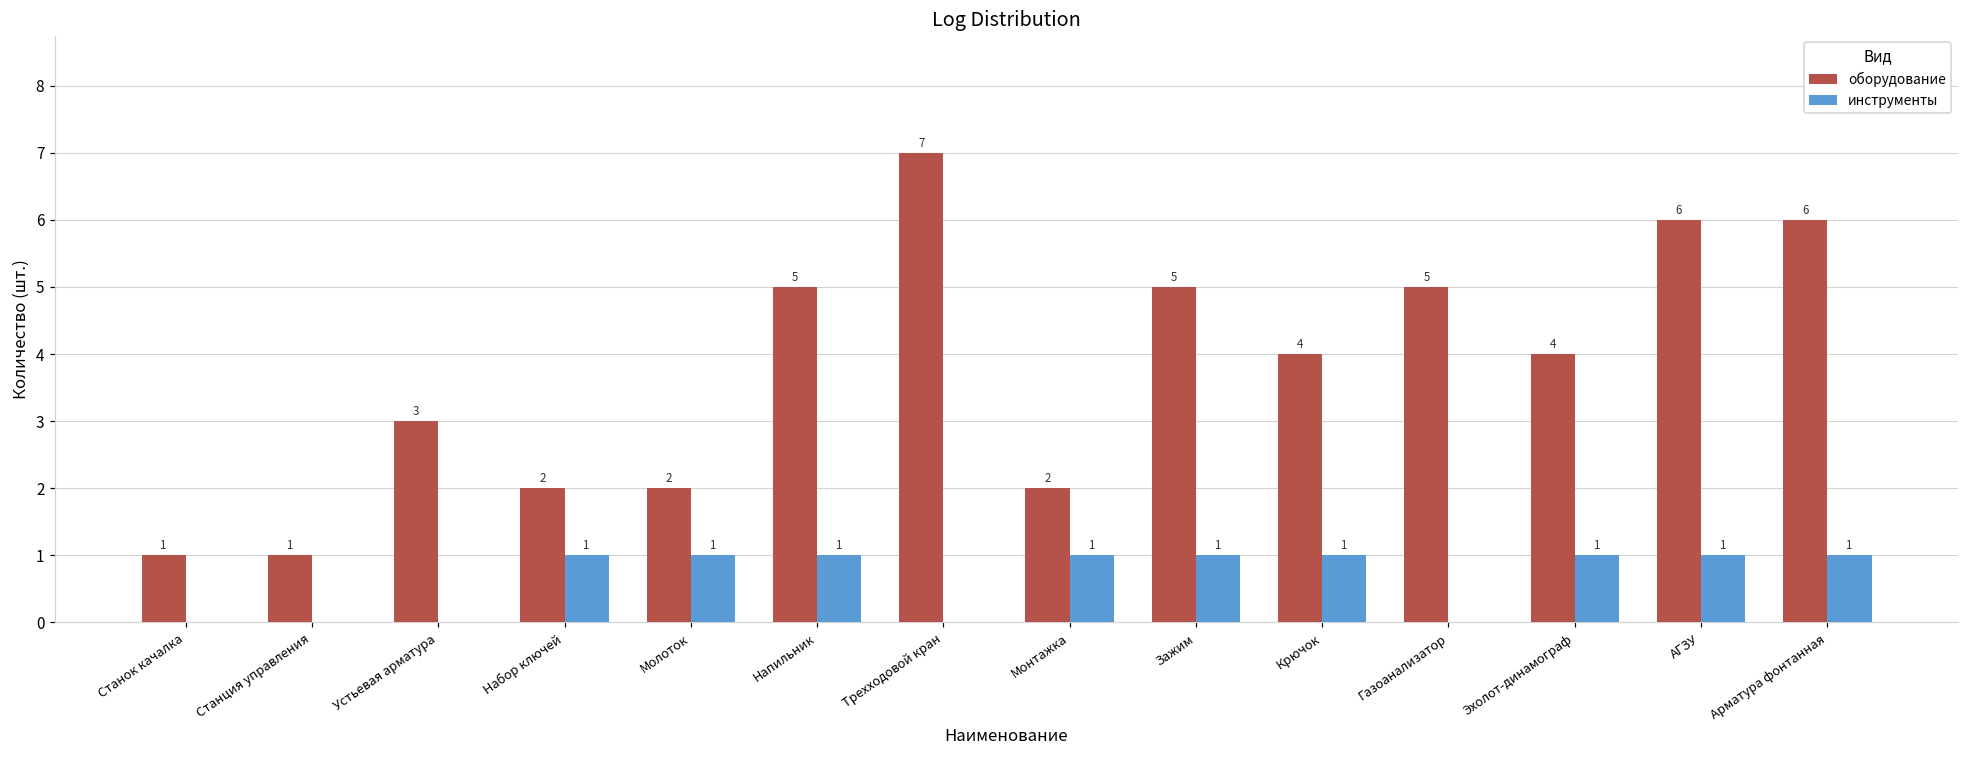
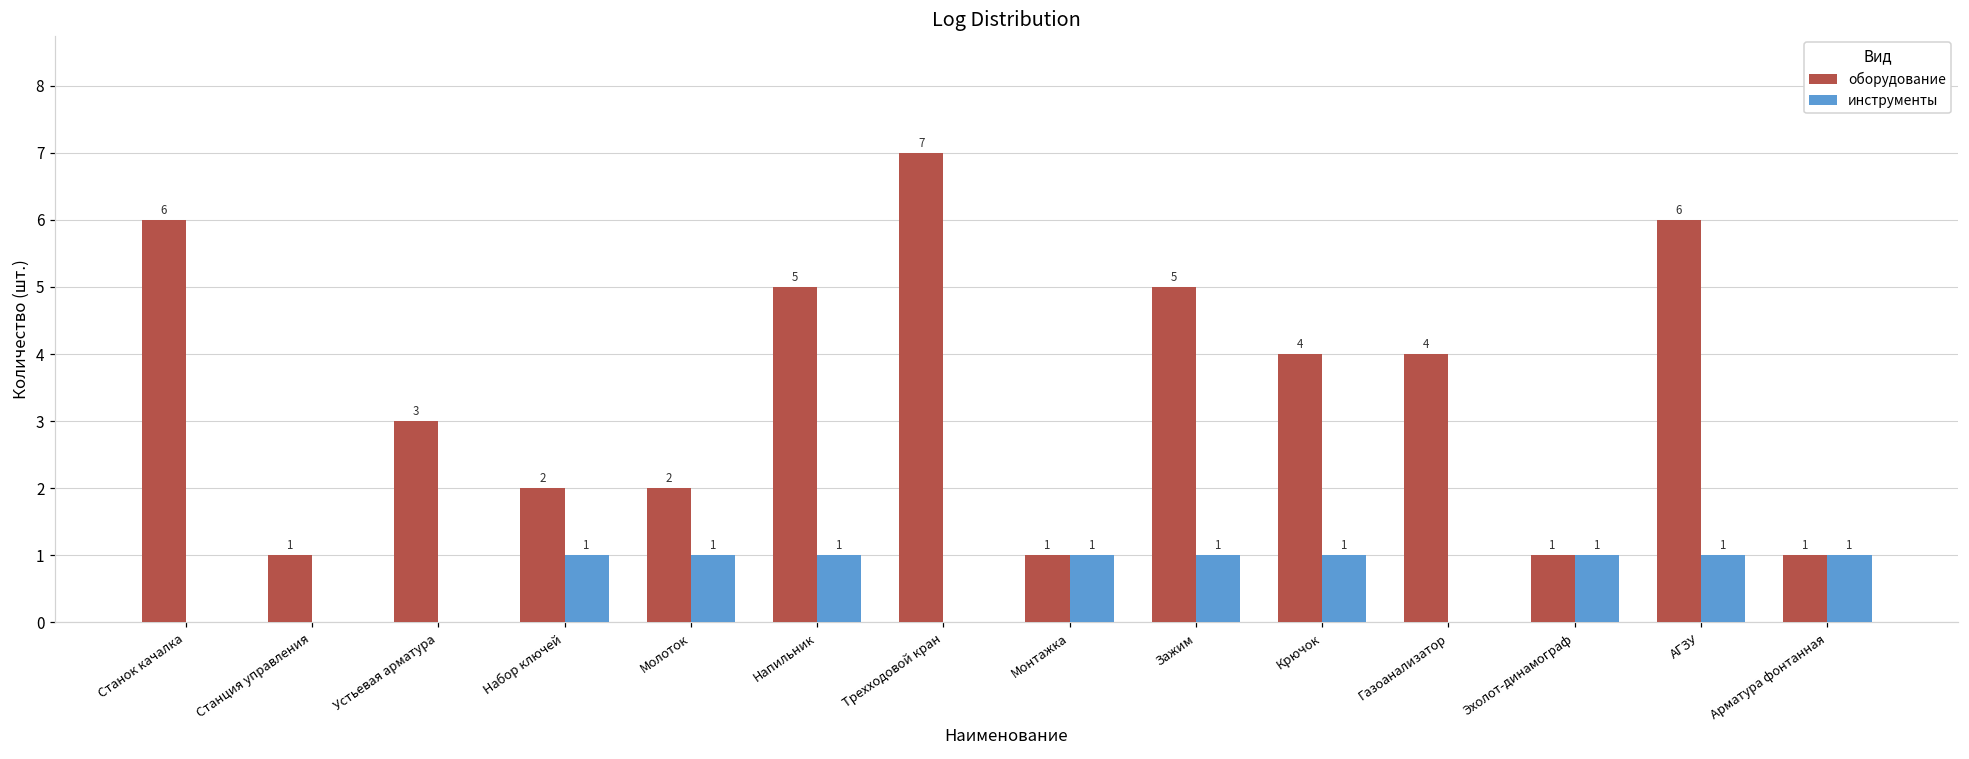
  {
    "оборудование": {
-     "Станок качалка": 1,
+     "Станок качалка": 6,
      "Станция управления": 1,
      "Устьевая арматура": 3,
      "Набор ключей": 2,
      "Молоток": 2,
      "Напильник": 5,
      "Трехходовой кран": 7,
-     "Монтажка": 2,
+     "Монтажка": 1,
      "Зажим": 5,
      "Крючок": 4,
-     "Газоанализатор": 5,
-     "Эхолот-динамограф": 4,
+     "Газоанализатор": 4,
+     "Эхолот-динамограф": 1,
      "АГЗУ": 6,
-     "Арматура фонтанная": 6
+     "Арматура фонтанная": 1
    },
    "инструменты": {
      "Набор ключей": 1,
      "Молоток": 1,
      "Напильник": 1,
      "Монтажка": 1,
      "Зажим": 1,
      "Крючок": 1,
      "Эхолот-динамограф": 1,
      "АГЗУ": 1,
      "Арматура фонтанная": 1
    }
  }
